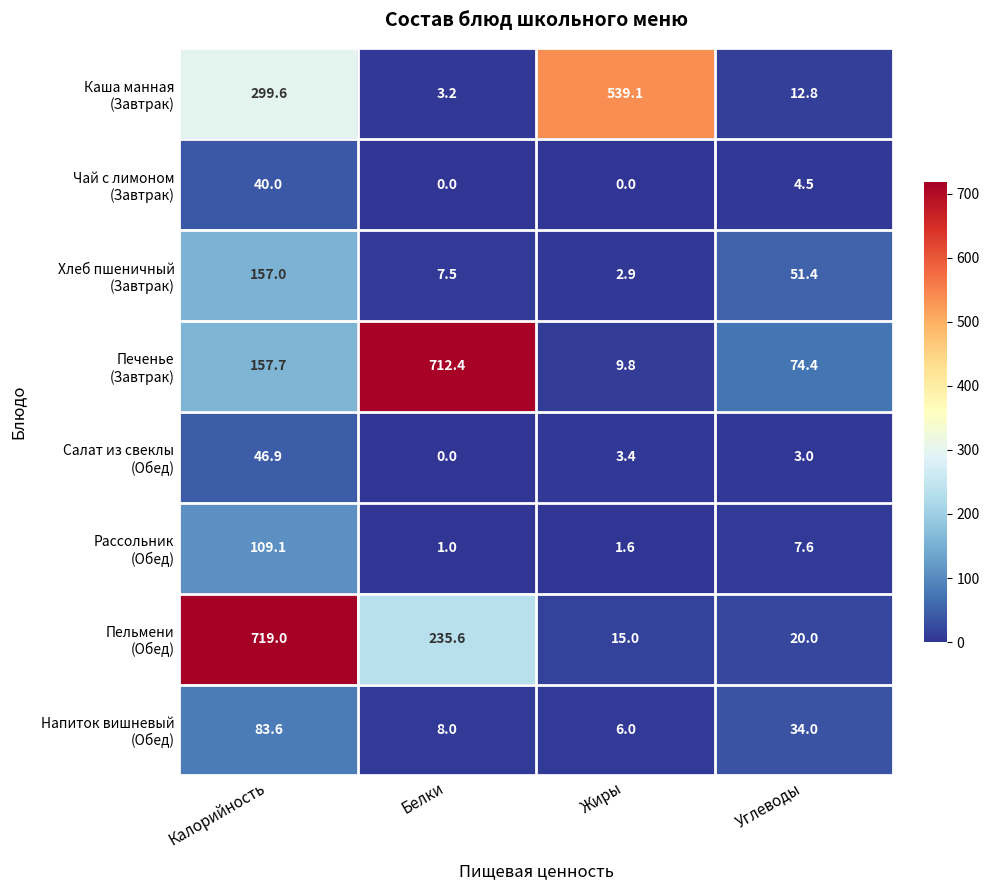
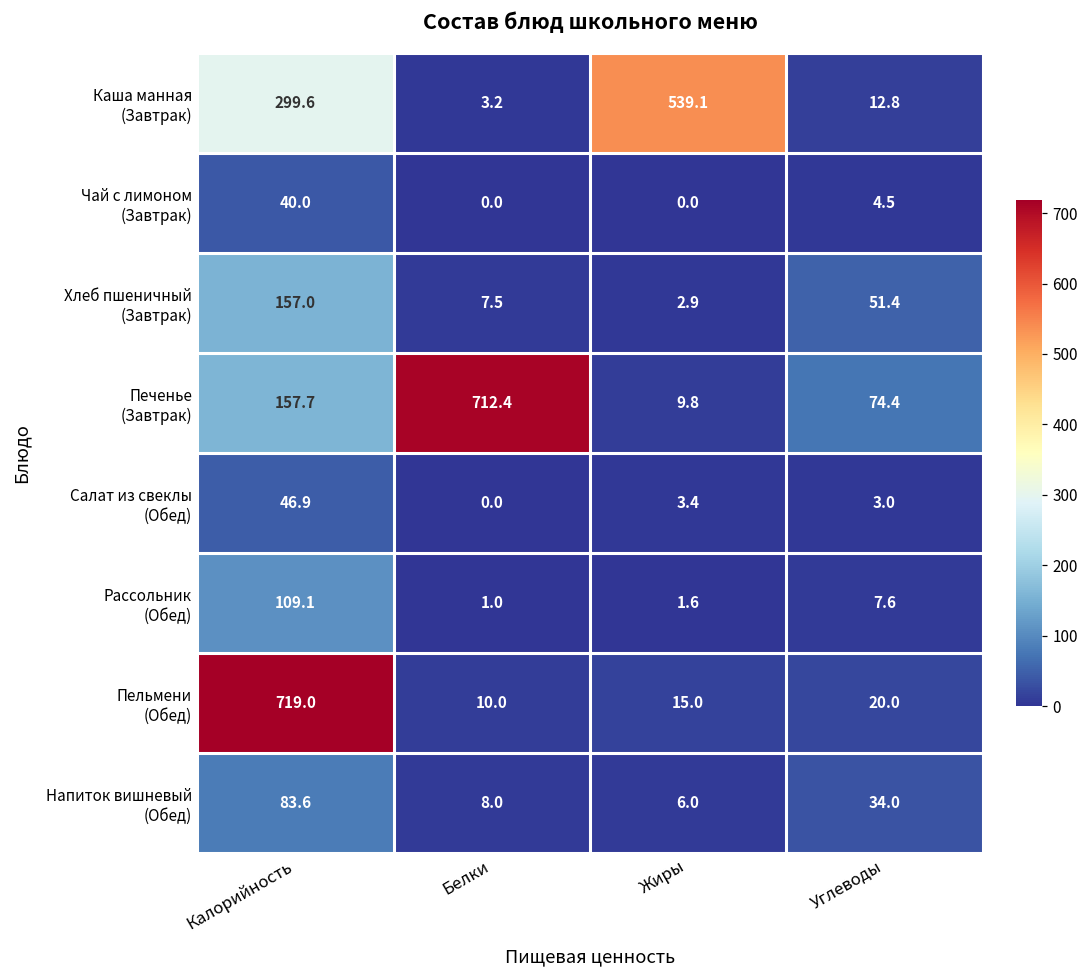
  {
    "Каша манная (Завтрак)": {
      "Калорийность": 299.6,
      "Белки": 3.2,
      "Жиры": 539.1,
      "Углеводы": 12.8
    },
    "Чай с лимоном (Завтрак)": {
      "Калорийность": 40.0,
      "Белки": 0.0,
      "Жиры": 0.0,
      "Углеводы": 4.5
    },
    "Хлеб пшеничный (Завтрак)": {
      "Калорийность": 157.0,
      "Белки": 7.5,
      "Жиры": 2.9,
      "Углеводы": 51.4
    },
    "Печенье (Завтрак)": {
      "Калорийность": 157.7,
      "Белки": 712.4,
      "Жиры": 9.8,
      "Углеводы": 74.4
    },
    "Салат из свеклы (Обед)": {
      "Калорийность": 46.9,
      "Белки": 0.0,
      "Жиры": 3.4,
      "Углеводы": 3.0
    },
    "Рассольник (Обед)": {
      "Калорийность": 109.1,
      "Белки": 1.0,
      "Жиры": 1.6,
      "Углеводы": 7.6
    },
    "Пельмени (Обед)": {
      "Калорийность": 719.0,
-     "Белки": 235.6,
+     "Белки": 10.0,
      "Жиры": 15.0,
      "Углеводы": 20.0
    },
    "Напиток вишневый (Обед)": {
      "Калорийность": 83.6,
      "Белки": 8.0,
      "Жиры": 6.0,
      "Углеводы": 34.0
    }
  }
